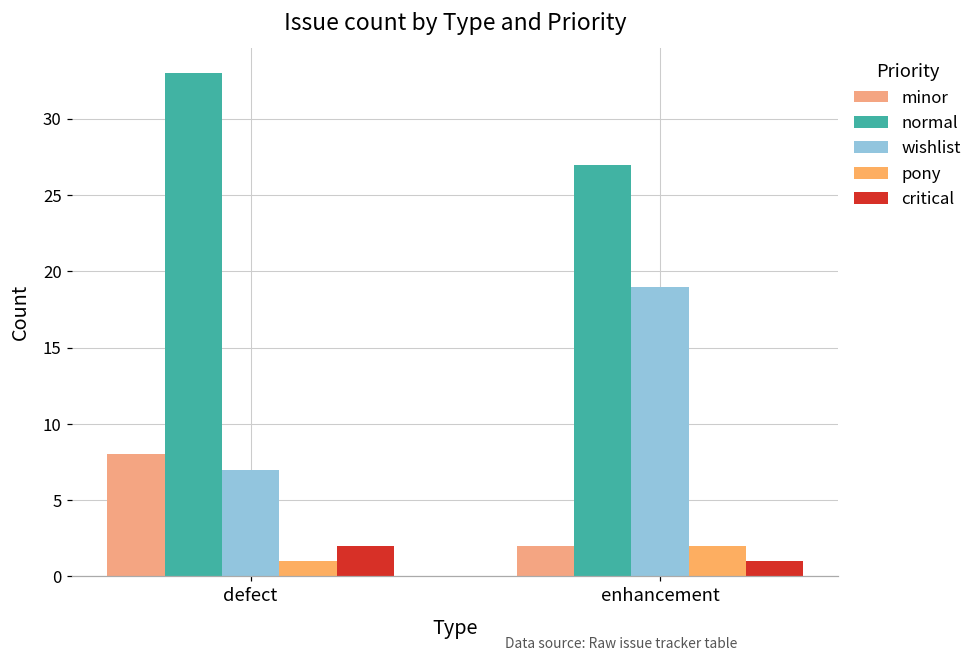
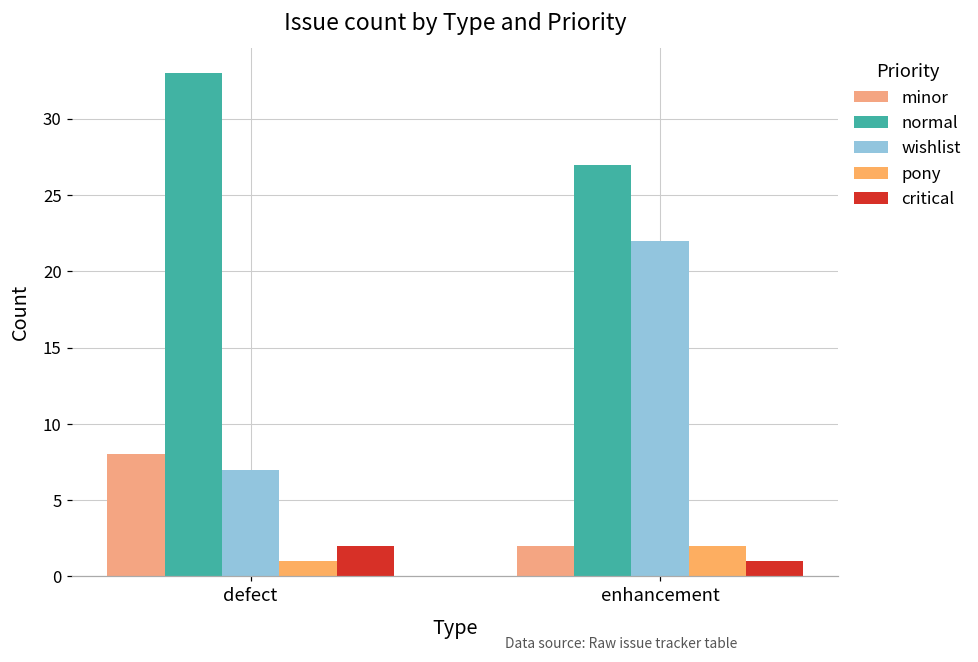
  {
    "normal": {
      "defect": 33,
      "enhancement": 27
    },
    "wishlist": {
      "defect": 7,
-     "enhancement": 19
+     "enhancement": 22
    },
    "critical": {
      "defect": 2,
      "enhancement": 1
    }
  }
